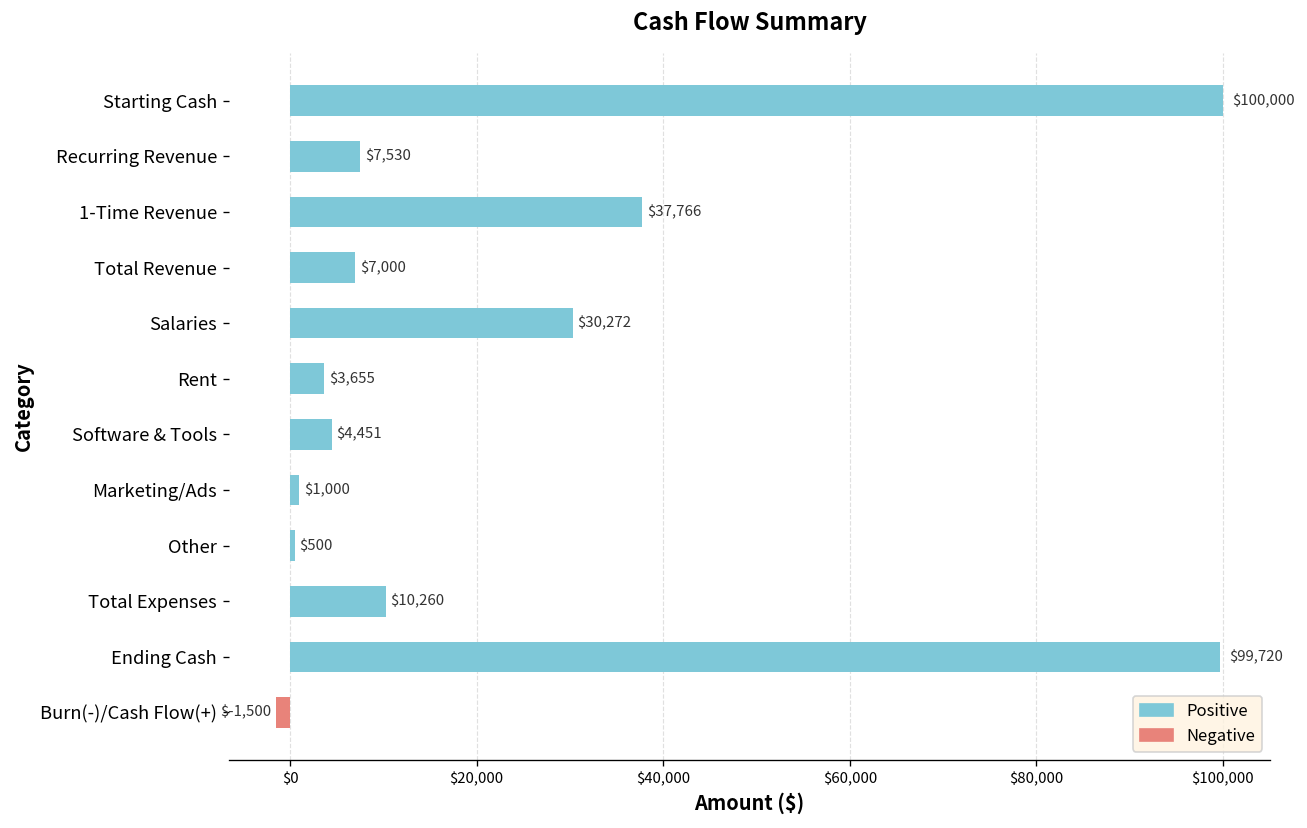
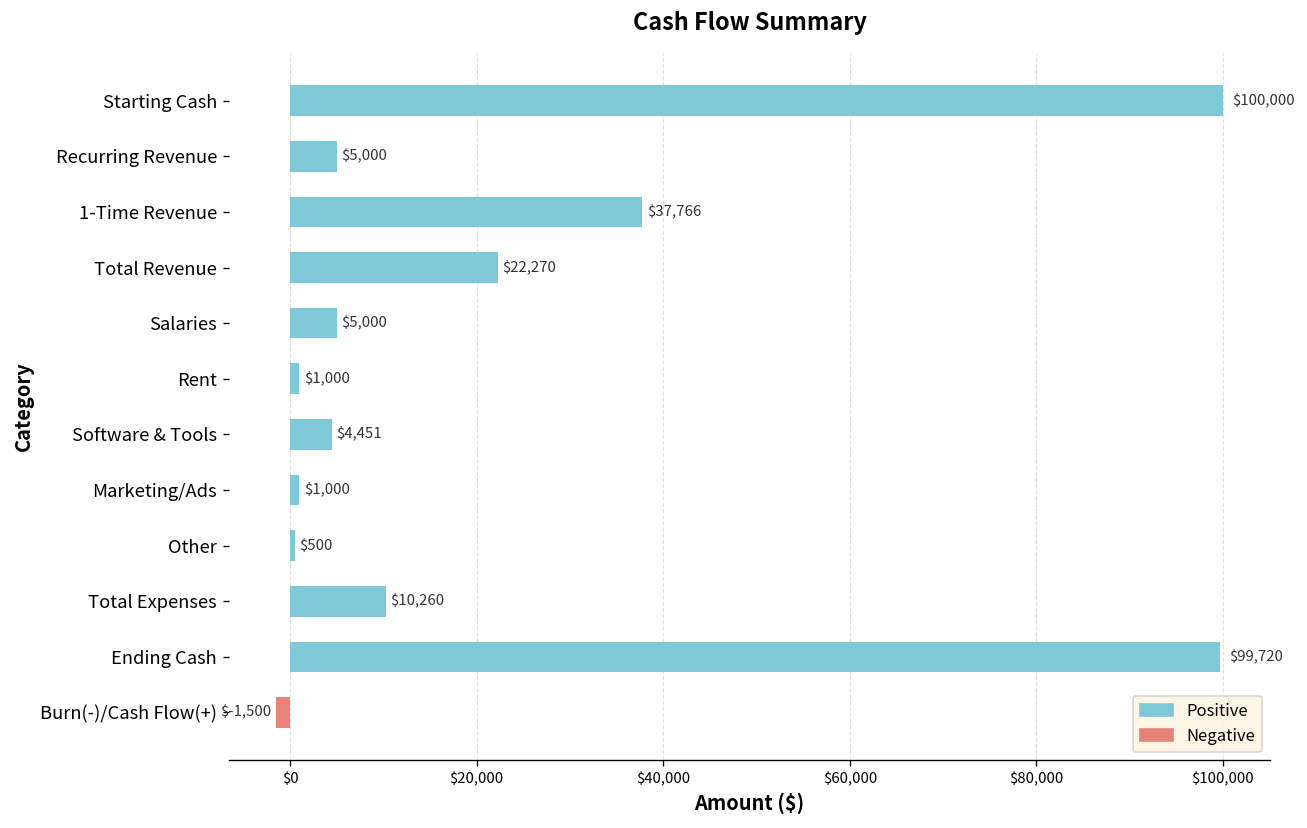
  {
    "Starting Cash": "$100,000",
-   "Recurring Revenue": "$7,530",
+   "Recurring Revenue": "$5,000",
    "1-Time Revenue": "$37,766",
-   "Total Revenue": "$7,000",
-   "Salaries": "$30,272",
-   "Rent": "$3,655",
+   "Total Revenue": "$22,270",
+   "Salaries": "$5,000",
+   "Rent": "$1,000",
    "Software & Tools": "$4,451",
    "Marketing/Ads": "$1,000",
    "Other": "$500",
    "Total Expenses": "$10,260",
    "Ending Cash": "$99,720",
    "Burn(-)/Cash Flow(+)": "$-1,500"
  }
